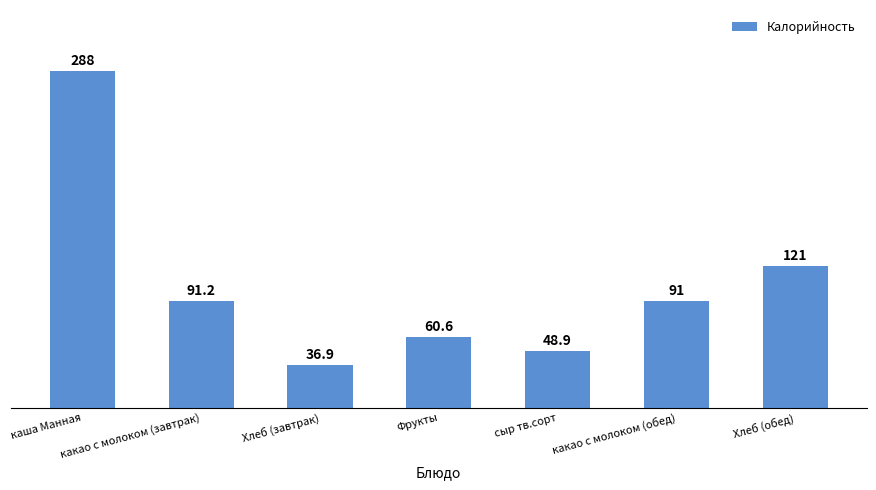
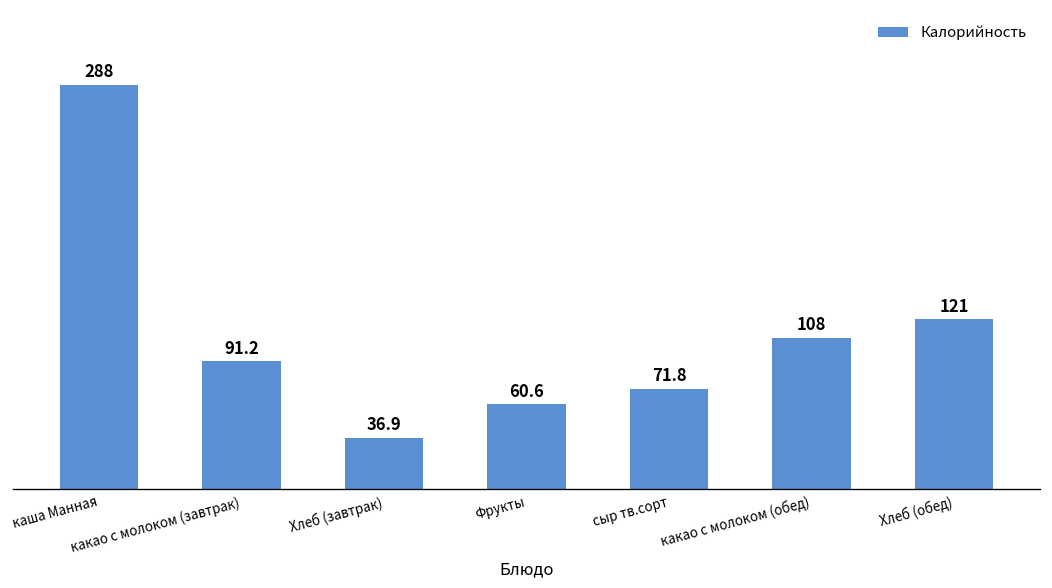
  {
    "каша Манная": 288,
    "какао с молоком (завтрак)": 91.2,
    "Хлеб (завтрак)": 36.9,
    "Фрукты": 60.6,
-   "сыр тв.сорт": 48.9,
-   "какао с молоком (обед)": 91,
+   "сыр тв.сорт": 71.8,
+   "какао с молоком (обед)": 108,
    "Хлеб (обед)": 121
  }
